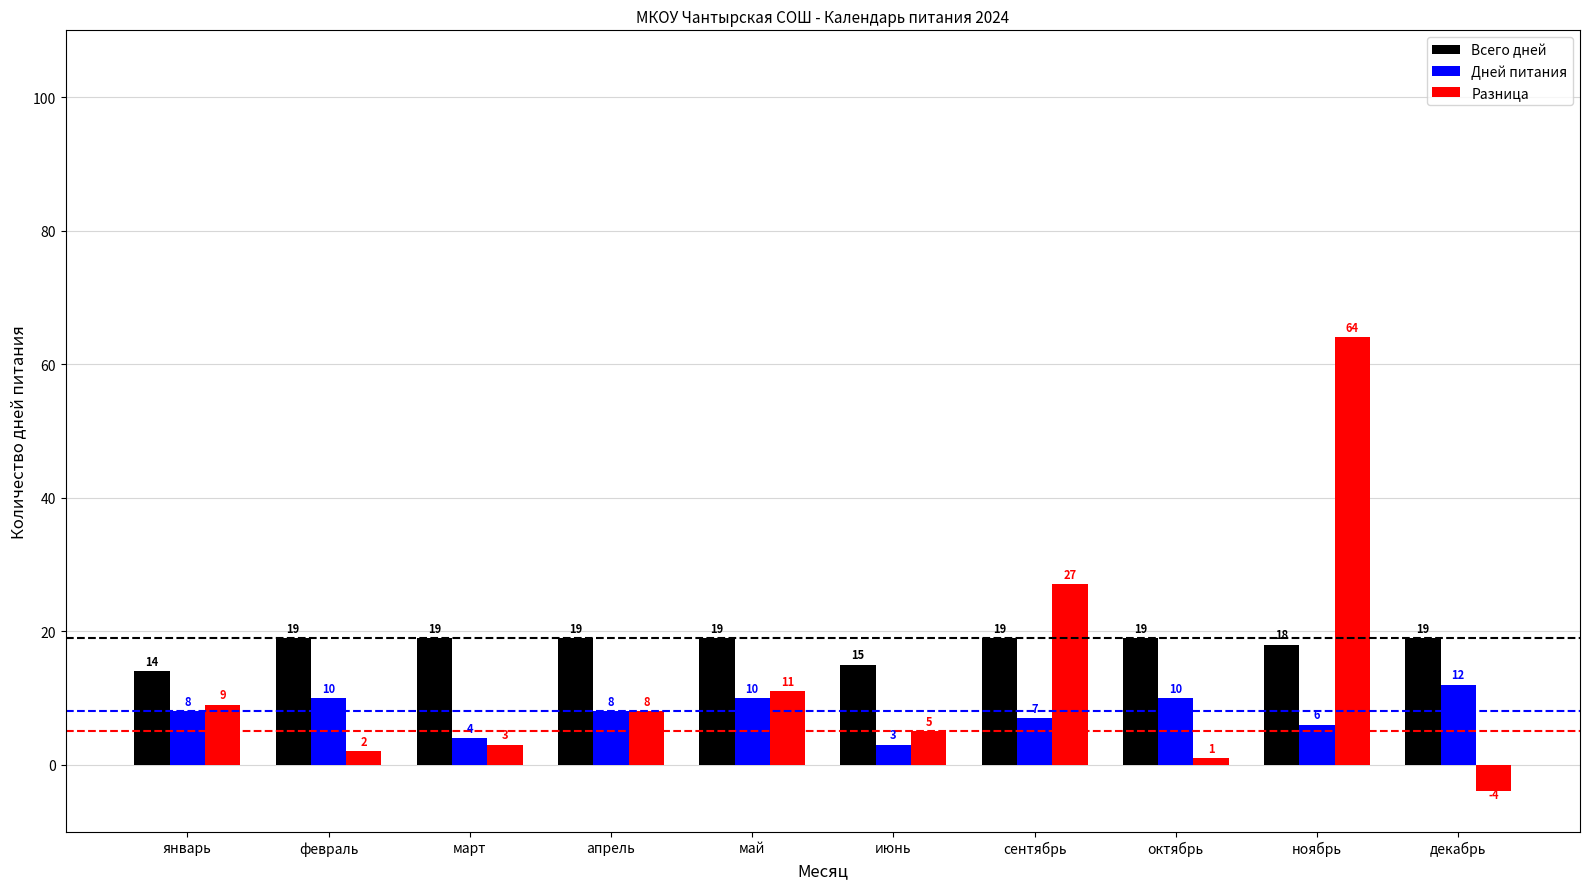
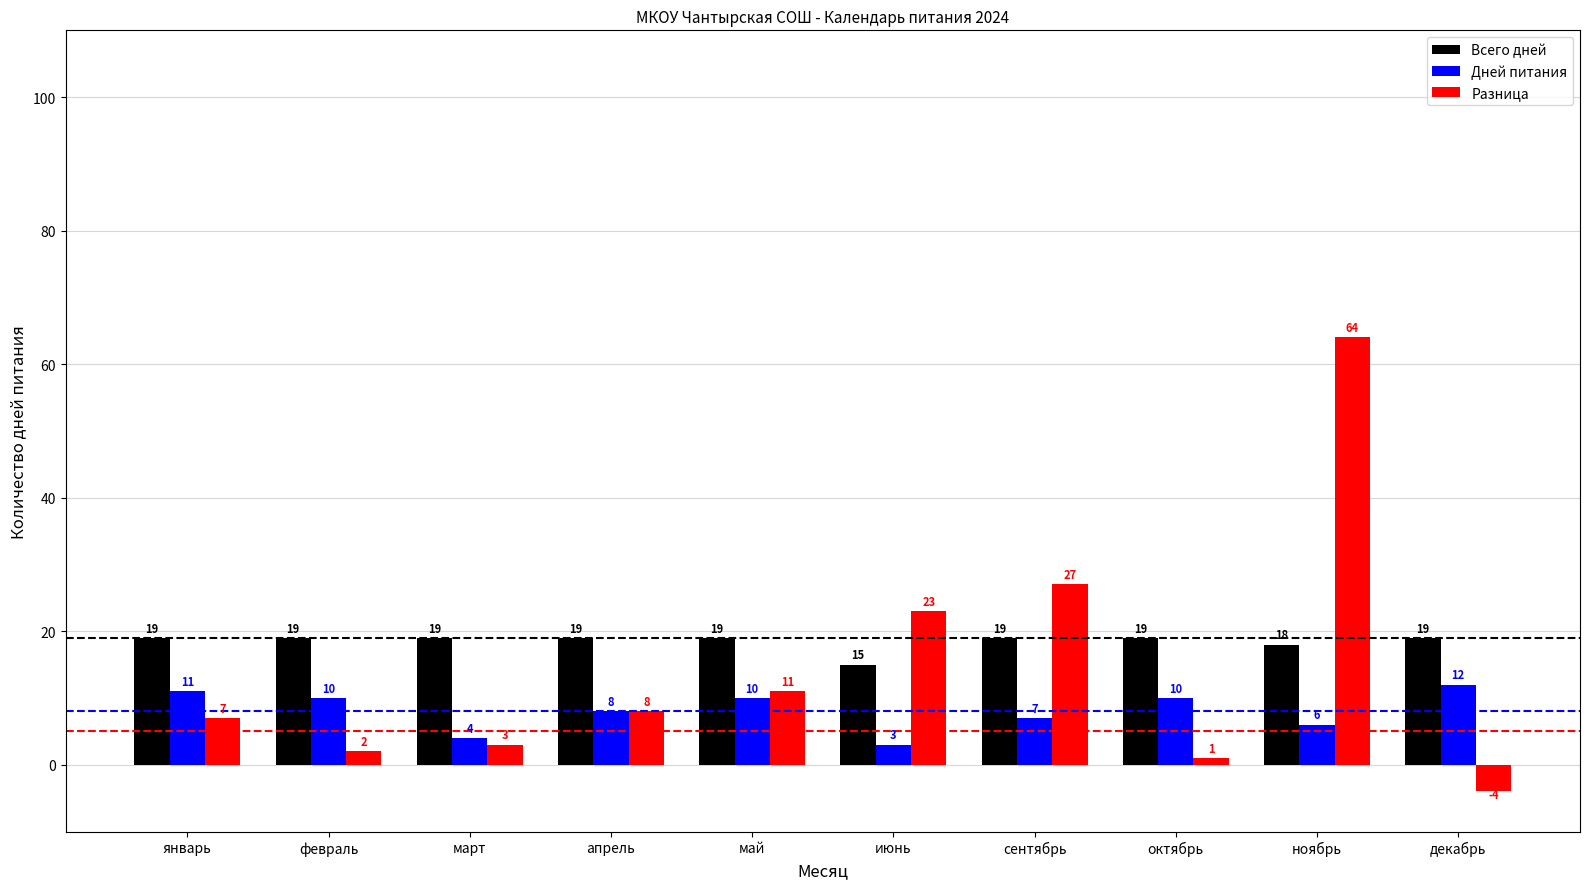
  {
    "Всего дней": {
-     "январь": 14,
+     "январь": 19,
      "февраль": 19,
      "март": 19,
      "апрель": 19,
      "май": 19,
      "июнь": 15,
      "сентябрь": 19,
      "октябрь": 19,
      "ноябрь": 18,
      "декабрь": 19
    },
    "Дней питания": {
-     "январь": 8,
+     "январь": 11,
      "февраль": 10,
      "март": 4,
      "апрель": 8,
      "май": 10,
      "июнь": 3,
      "сентябрь": 7,
      "октябрь": 10,
      "ноябрь": 6,
      "декабрь": 12
    },
    "Разница": {
-     "январь": 9,
+     "январь": 7,
      "февраль": 2,
      "март": 3,
      "апрель": 8,
      "май": 11,
-     "июнь": 5,
+     "июнь": 23,
      "сентябрь": 27,
      "октябрь": 1,
      "ноябрь": 64,
      "декабрь": -4
    }
  }
